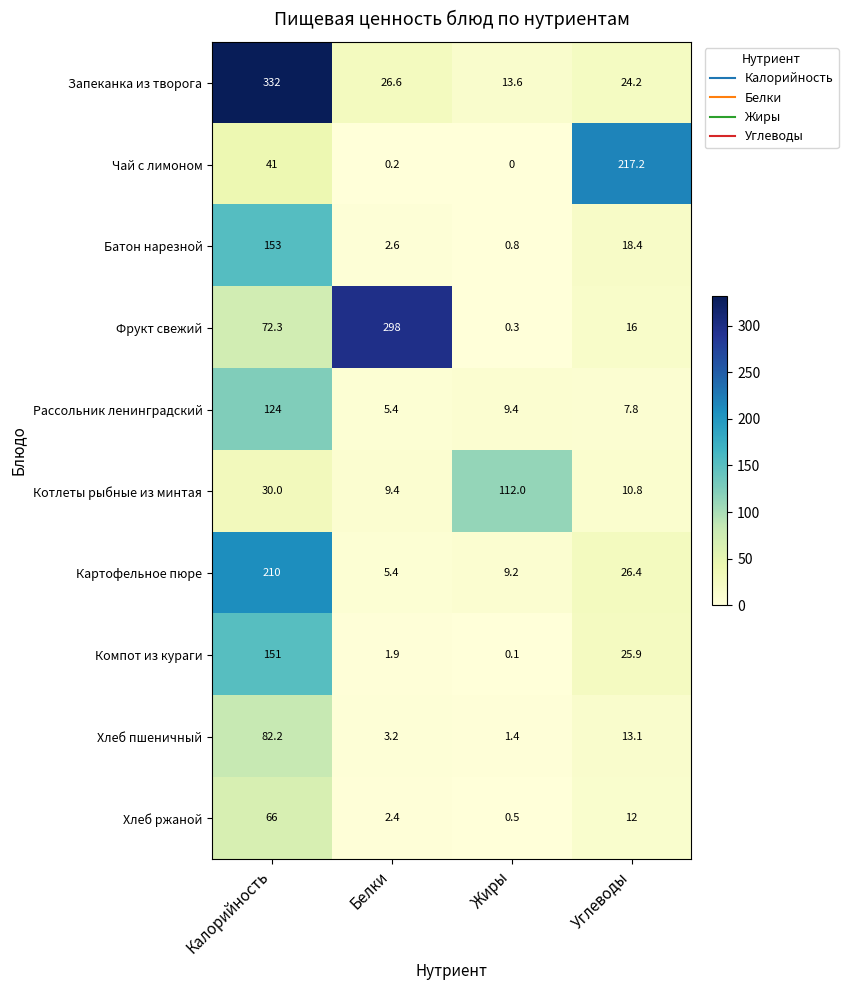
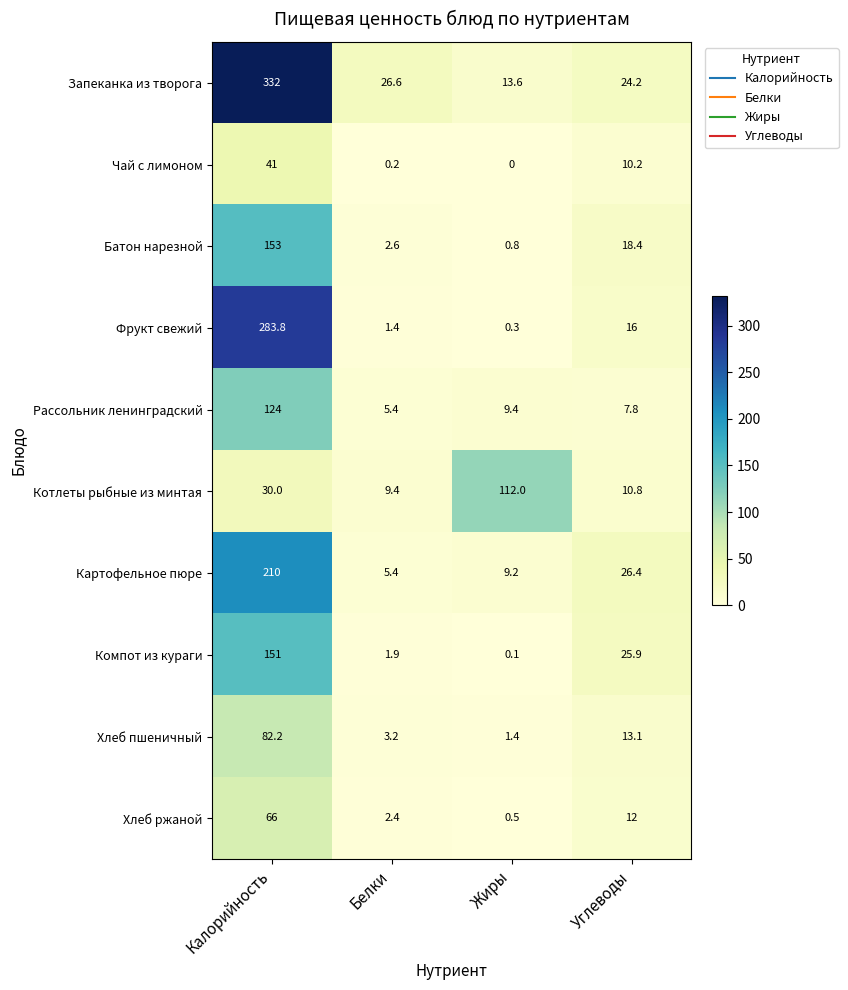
  {
    "Запеканка из творога": {
      "Калорийность": 332,
      "Белки": 26.6,
      "Жиры": 13.6,
      "Углеводы": 24.2
    },
    "Чай с лимоном": {
      "Калорийность": 41,
      "Белки": 0.2,
      "Жиры": 0,
-     "Углеводы": 217.2
+     "Углеводы": 10.2
    },
    "Батон нарезной": {
      "Калорийность": 153,
      "Белки": 2.6,
      "Жиры": 0.8,
      "Углеводы": 18.4
    },
    "Фрукт свежий": {
-     "Калорийность": 72.3,
-     "Белки": 298,
+     "Калорийность": 283.8,
+     "Белки": 1.4,
      "Жиры": 0.3,
      "Углеводы": 16
    },
    "Рассольник ленинградский": {
      "Калорийность": 124,
      "Белки": 5.4,
      "Жиры": 9.4,
      "Углеводы": 7.8
    },
    "Котлеты рыбные из минтая": {
      "Калорийность": 30.0,
      "Белки": 9.4,
      "Жиры": 112.0,
      "Углеводы": 10.8
    },
    "Картофельное пюре": {
      "Калорийность": 210,
      "Белки": 5.4,
      "Жиры": 9.2,
      "Углеводы": 26.4
    },
    "Компот из кураги": {
      "Калорийность": 151,
      "Белки": 1.9,
      "Жиры": 0.1,
      "Углеводы": 25.9
    },
    "Хлеб пшеничный": {
      "Калорийность": 82.2,
      "Белки": 3.2,
      "Жиры": 1.4,
      "Углеводы": 13.1
    },
    "Хлеб ржаной": {
      "Калорийность": 66,
      "Белки": 2.4,
      "Жиры": 0.5,
      "Углеводы": 12
    }
  }
